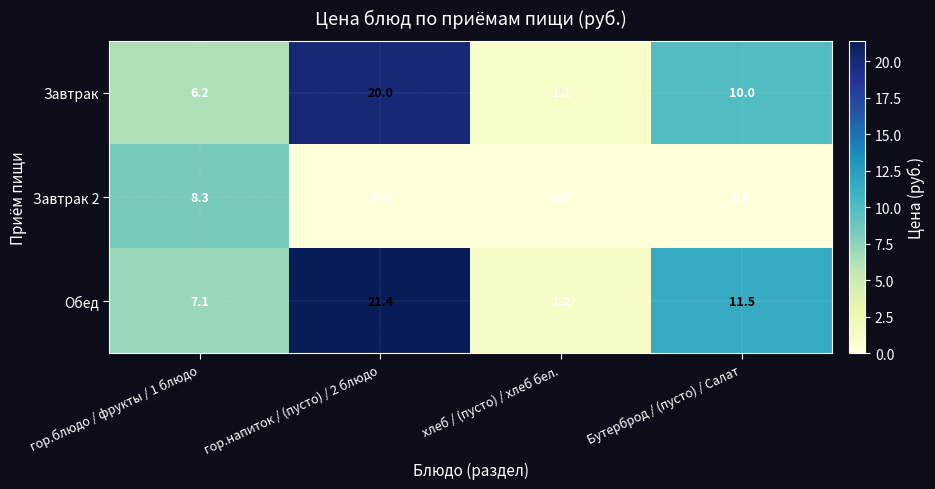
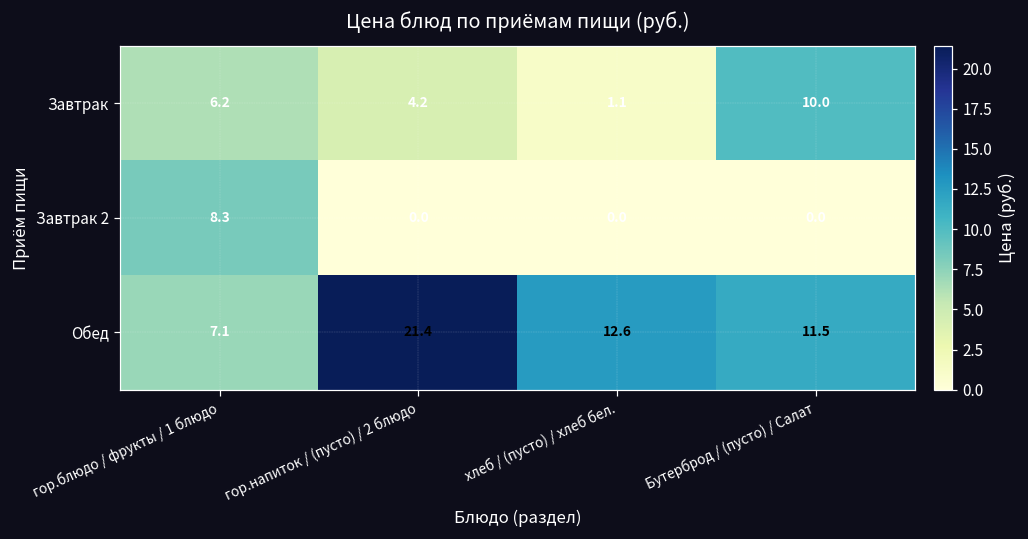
  {
    "Завтрак": {
      "гор.блюдо / фрукты / 1 блюдо": 6.2,
-     "гор.напиток / (пусто) / 2 блюдо": 20.0,
+     "гор.напиток / (пусто) / 2 блюдо": 4.2,
      "хлеб / (пусто) / хлеб бел.": 1.1,
      "Бутерброд / (пусто) / Салат": 10.0
    },
    "Завтрак 2": {
      "гор.блюдо / фрукты / 1 блюдо": 8.3
    },
    "Обед": {
      "гор.блюдо / фрукты / 1 блюдо": 7.1,
      "гор.напиток / (пусто) / 2 блюдо": 21.4,
-     "хлеб / (пусто) / хлеб бел.": 1.2,
+     "хлеб / (пусто) / хлеб бел.": 12.6,
      "Бутерброд / (пусто) / Салат": 11.5
    }
  }
